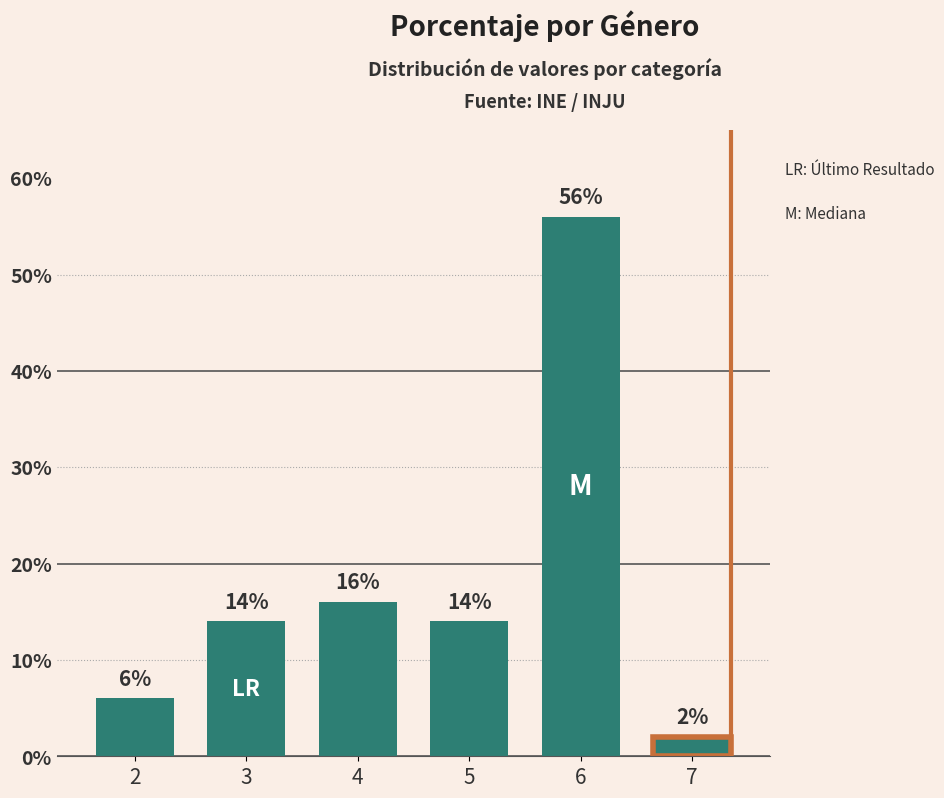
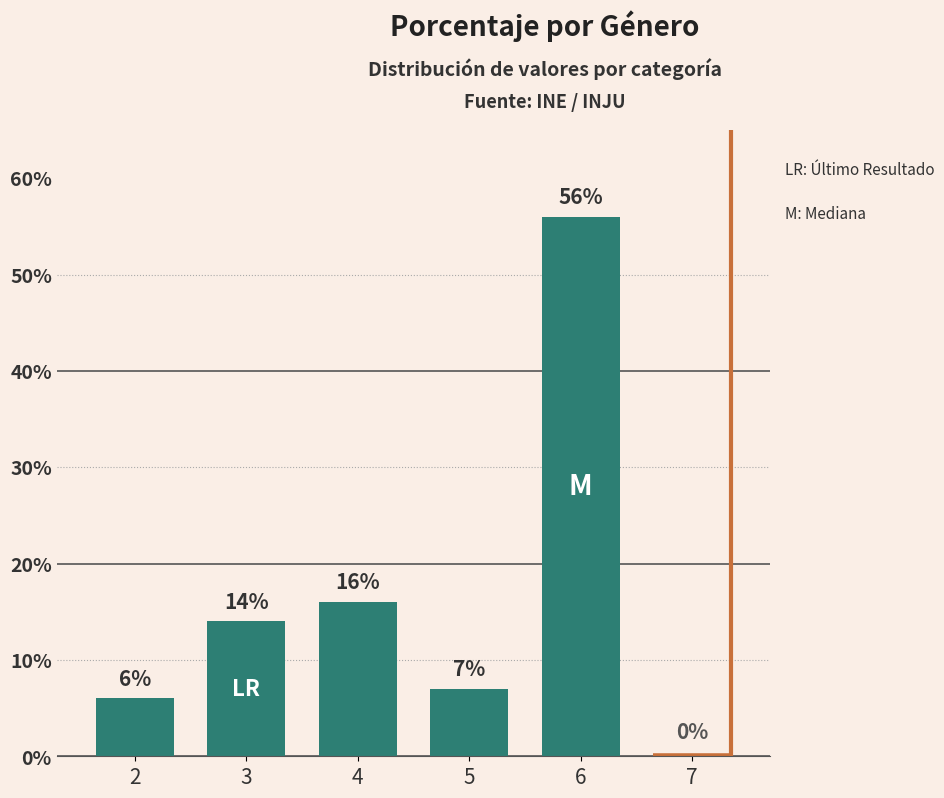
  {
    "2": "6%",
    "3": "14%",
    "4": "16%",
-   "5": "14%",
+   "5": "7%",
    "6": "56%",
-   "7": "2%"
+   "7": "0%"
  }
